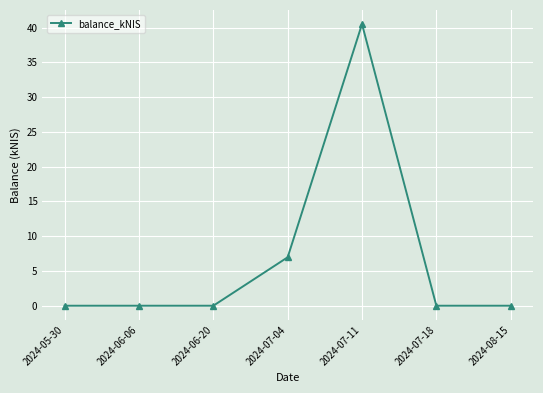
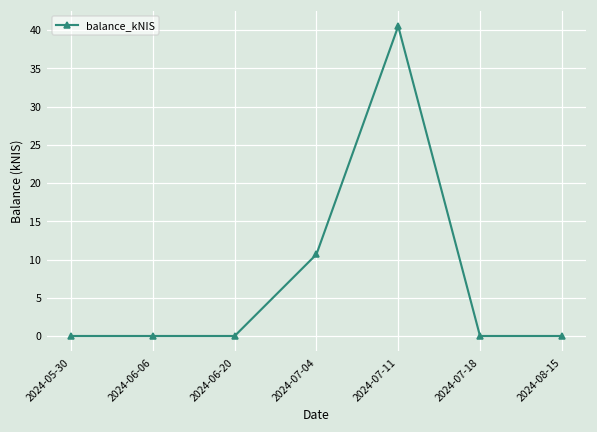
  {
    "2024-05-30": 0,
    "2024-06-06": 0,
    "2024-06-20": 0,
-   "2024-07-04": 7,
+   "2024-07-04": 11,
    "2024-07-11": 41,
    "2024-07-18": 0,
    "2024-08-15": 0
  }
